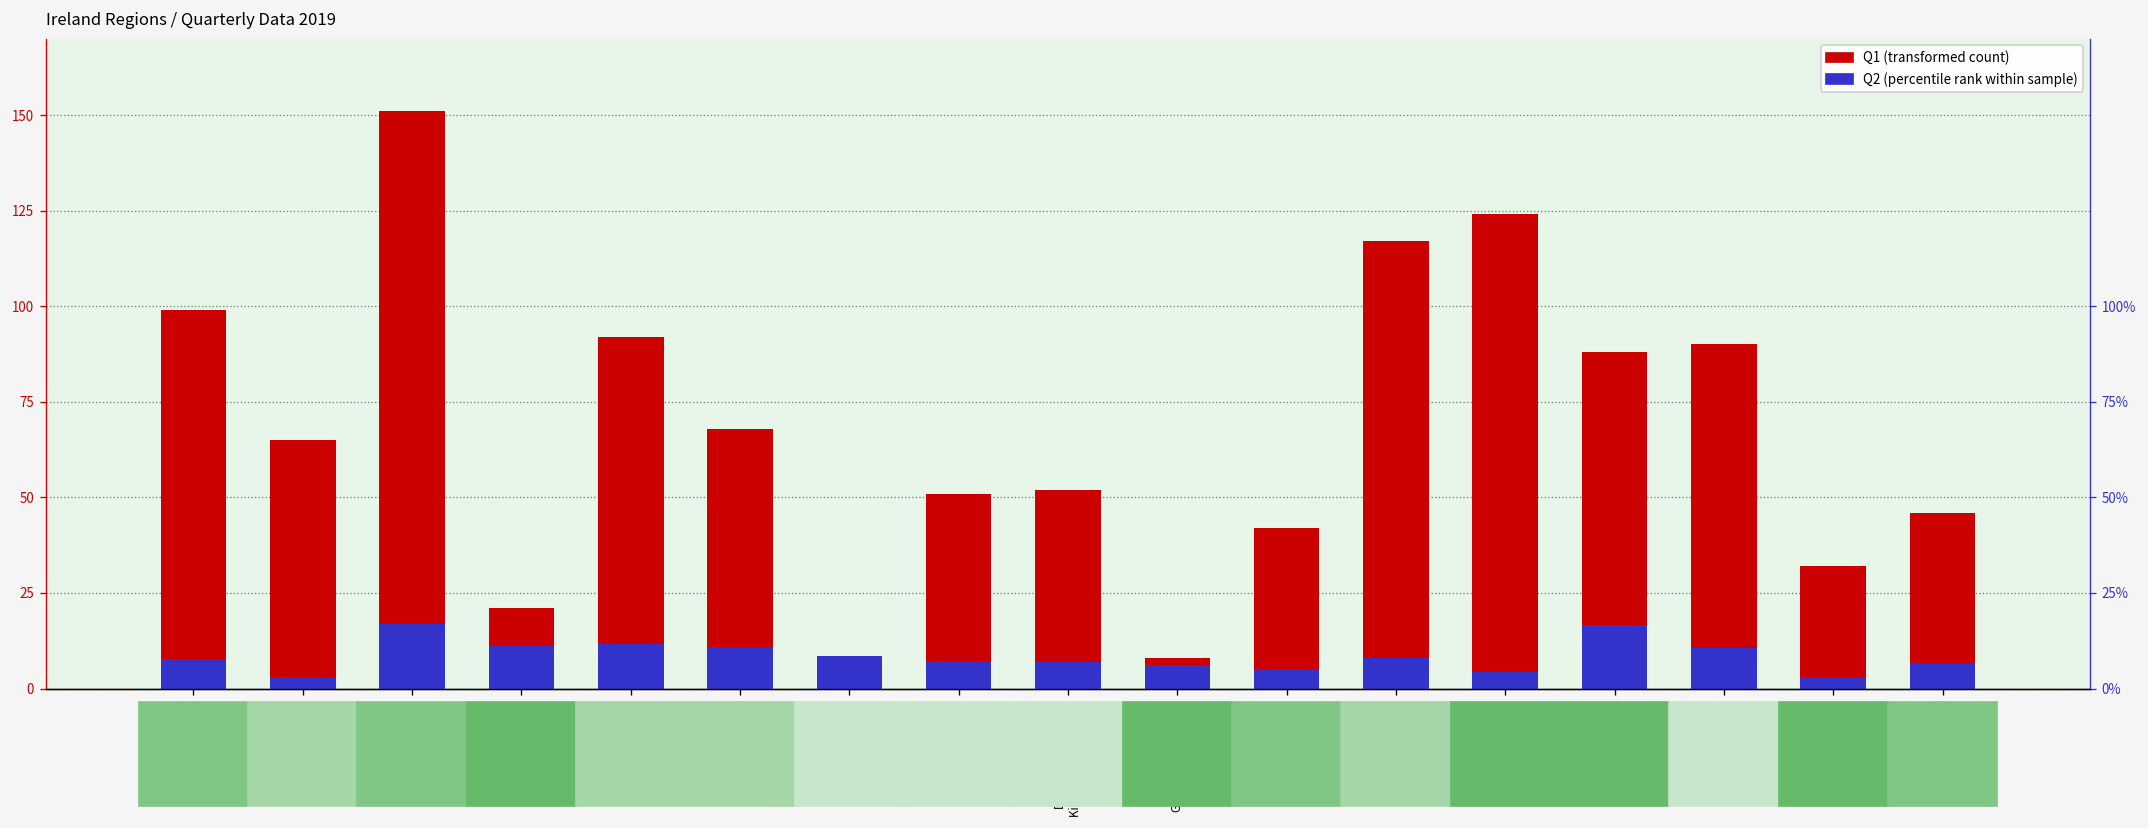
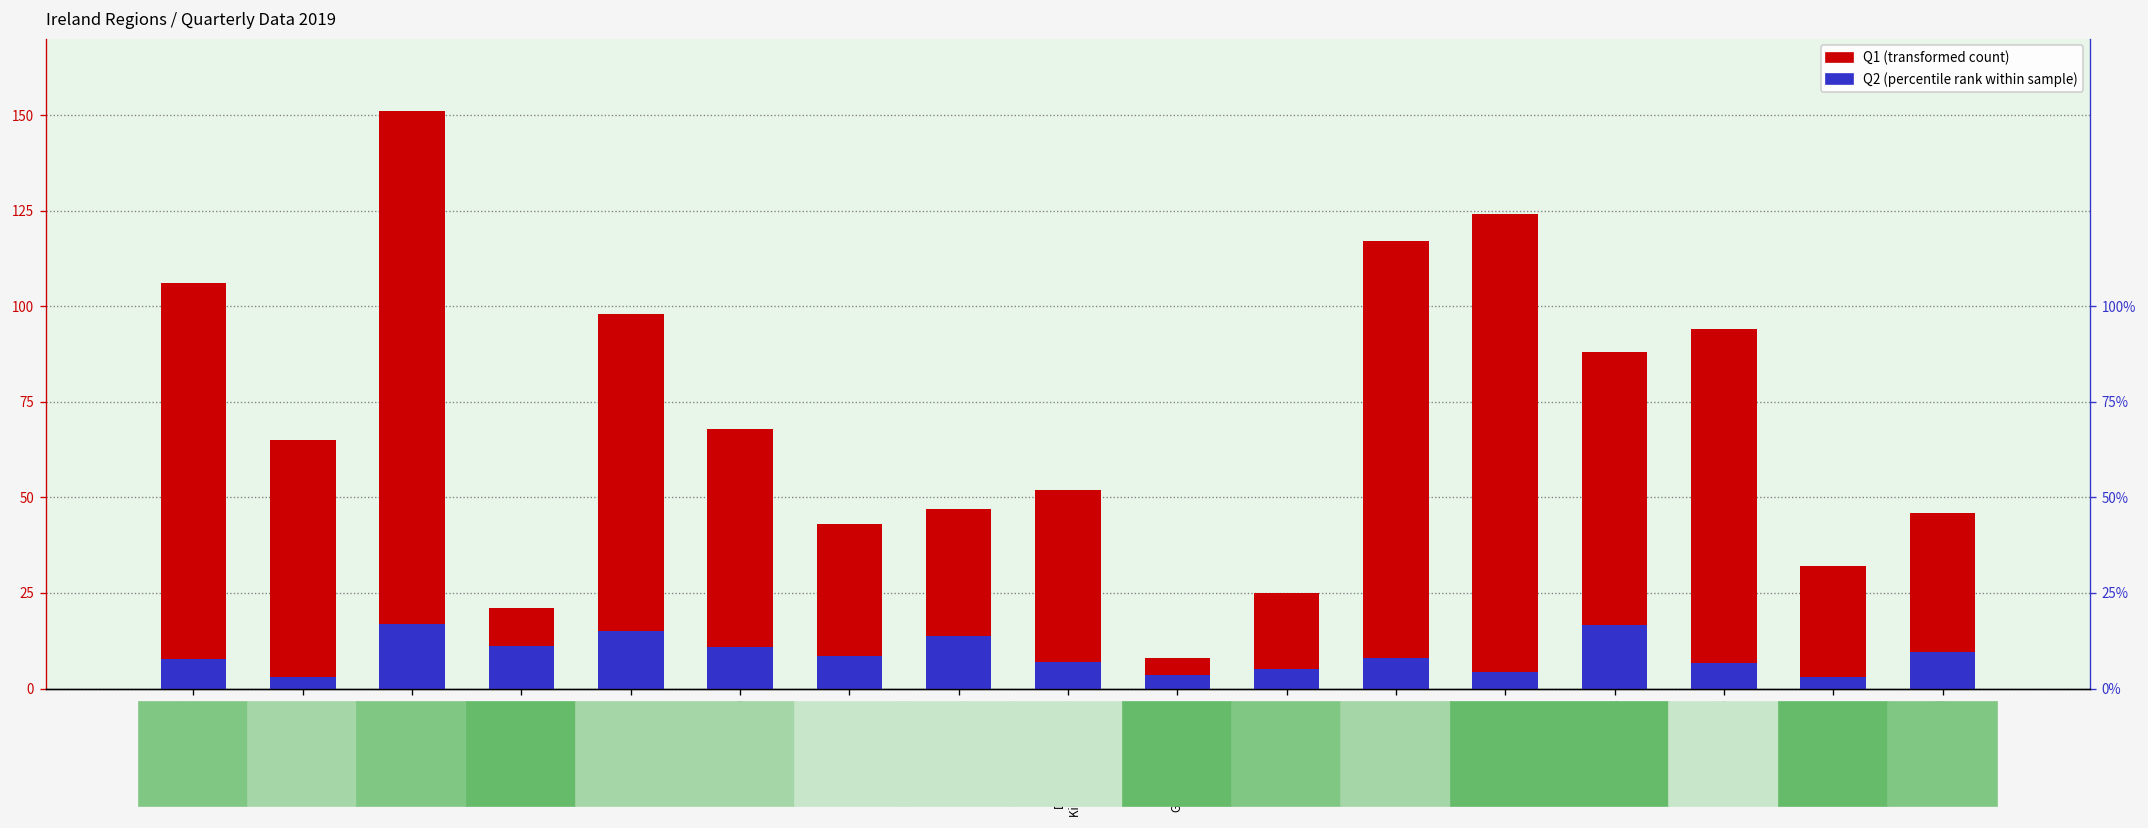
  {
    "Q1 (transformed count)": {
-     "Carlow Kilkenny South Tipperary": 99,
+     "Carlow Kilkenny South Tipperary": 106,
      "Cavan Monaghan": 65,
      "Cork": 151,
      "Donegal": 21,
-     "Dublin North": 92,
+     "Dublin North": 98,
      "Dublin City North": 68,
-     "Dublin South Central": 7,
-     "Dublin South East Wicklow": 51,
+     "Dublin South Central": 43,
+     "Dublin South East Wicklow": 47,
      "Dublin South West Kildare West Wicklow": 52,
      "Galway Roscommon": 8,
-     "Kerry": 42,
+     "Kerry": 25,
      "Louth Meath": 117,
      "Mayo": 124,
      "The Midwest": 88,
-     "The Midlands": 90,
+     "The Midlands": 94,
      "Sligo Leitrim West Cavan": 32,
      "Waterford Wexford": 46
    },
    "Q2 (percentile rank within sample)": {
-     "Dublin North": 12,
-     "Dublin South East Wicklow": 7,
-     "Galway Roscommon": 6,
-     "The Midlands": 11,
-     "Waterford Wexford": 7
+     "Dublin North": 15,
+     "Dublin South East Wicklow": 14,
+     "Galway Roscommon": 3,
+     "The Midlands": 7,
+     "Waterford Wexford": 9
    }
  }
